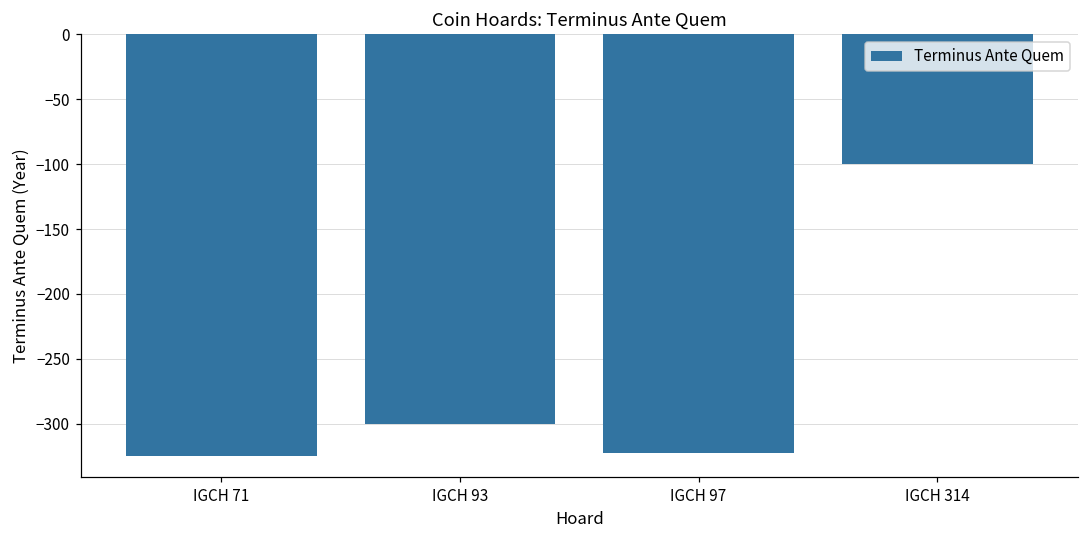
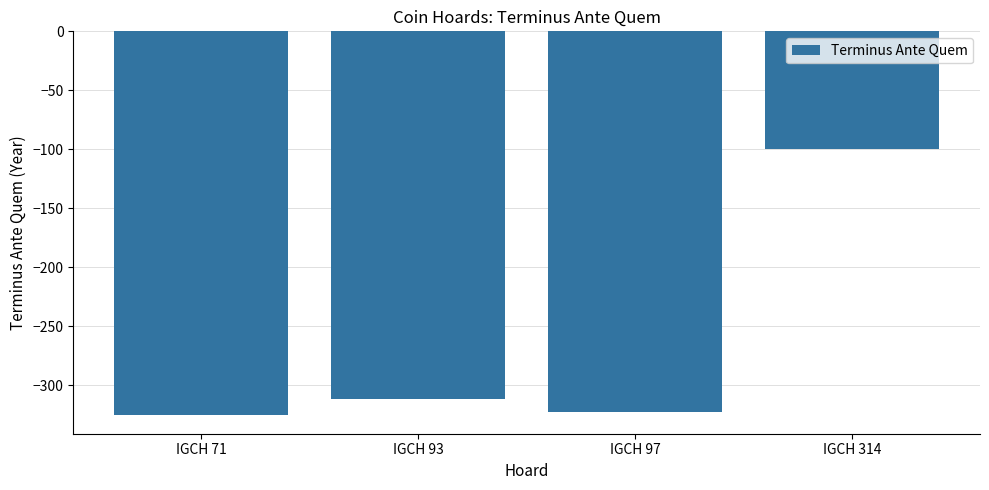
  {
    "IGCH 71": -325,
-   "IGCH 93": -300,
+   "IGCH 93": -312,
    "IGCH 97": -323,
    "IGCH 314": -100
  }
